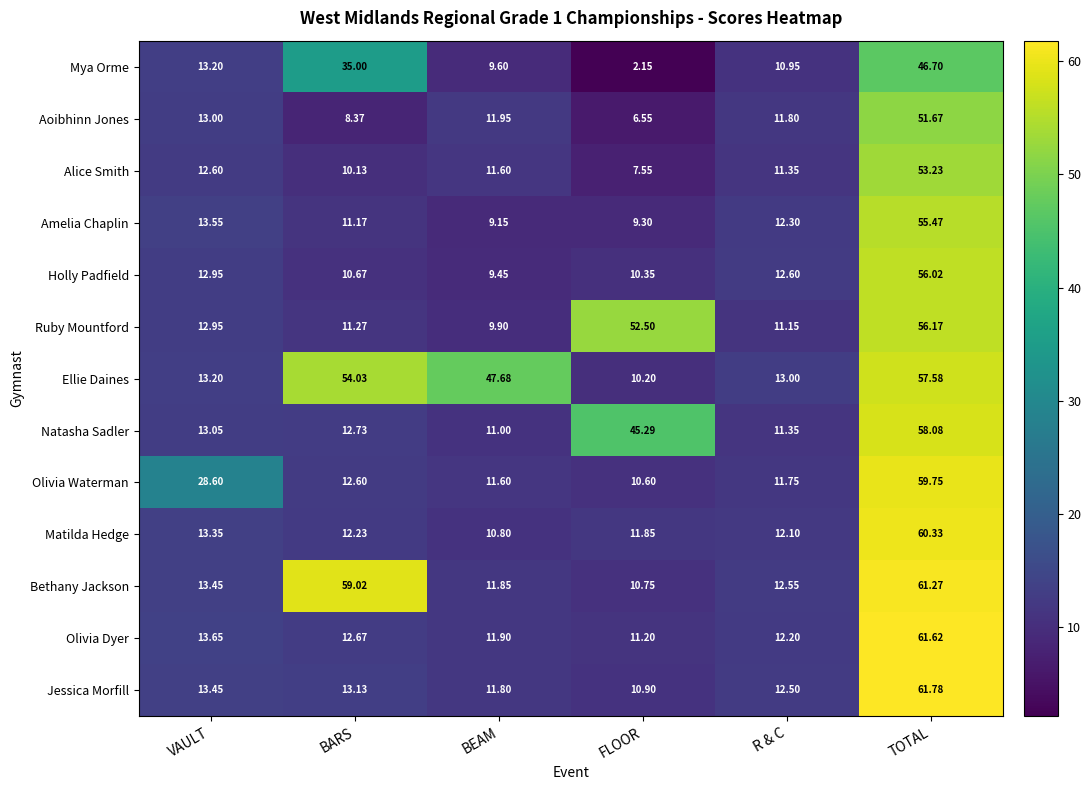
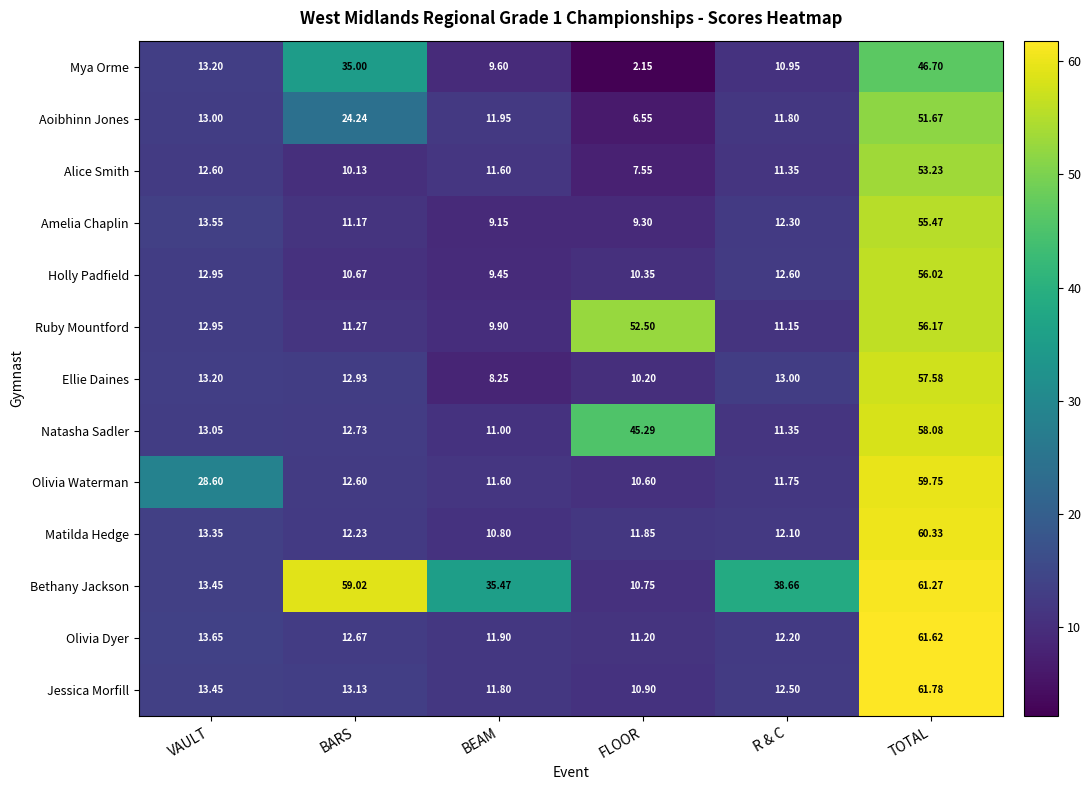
  {
    "Mya Orme": {
      "VAULT": 13.20,
      "BARS": 35.00,
      "BEAM": 9.60,
      "FLOOR": 2.15,
      "R & C": 10.95,
      "TOTAL": 46.70
    },
    "Aoibhinn Jones": {
      "VAULT": 13.00,
-     "BARS": 8.37,
+     "BARS": 24.24,
      "BEAM": 11.95,
      "FLOOR": 6.55,
      "R & C": 11.80,
      "TOTAL": 51.67
    },
    "Alice Smith": {
      "VAULT": 12.60,
      "BARS": 10.13,
      "BEAM": 11.60,
      "FLOOR": 7.55,
      "R & C": 11.35,
      "TOTAL": 53.23
    },
    "Amelia Chaplin": {
      "VAULT": 13.55,
      "BARS": 11.17,
      "BEAM": 9.15,
      "FLOOR": 9.30,
      "R & C": 12.30,
      "TOTAL": 55.47
    },
    "Holly Padfield": {
      "VAULT": 12.95,
      "BARS": 10.67,
      "BEAM": 9.45,
      "FLOOR": 10.35,
      "R & C": 12.60,
      "TOTAL": 56.02
    },
    "Ruby Mountford": {
      "VAULT": 12.95,
      "BARS": 11.27,
      "BEAM": 9.90,
      "FLOOR": 52.50,
      "R & C": 11.15,
      "TOTAL": 56.17
    },
    "Ellie Daines": {
      "VAULT": 13.20,
-     "BARS": 54.03,
-     "BEAM": 47.68,
+     "BARS": 12.93,
+     "BEAM": 8.25,
      "FLOOR": 10.20,
      "R & C": 13.00,
      "TOTAL": 57.58
    },
    "Natasha Sadler": {
      "VAULT": 13.05,
      "BARS": 12.73,
      "BEAM": 11.00,
      "FLOOR": 45.29,
      "R & C": 11.35,
      "TOTAL": 58.08
    },
    "Olivia Waterman": {
      "VAULT": 28.60,
      "BARS": 12.60,
      "BEAM": 11.60,
      "FLOOR": 10.60,
      "R & C": 11.75,
      "TOTAL": 59.75
    },
    "Matilda Hedge": {
      "VAULT": 13.35,
      "BARS": 12.23,
      "BEAM": 10.80,
      "FLOOR": 11.85,
      "R & C": 12.10,
      "TOTAL": 60.33
    },
    "Bethany Jackson": {
      "VAULT": 13.45,
      "BARS": 59.02,
-     "BEAM": 11.85,
+     "BEAM": 35.47,
      "FLOOR": 10.75,
-     "R & C": 12.55,
+     "R & C": 38.66,
      "TOTAL": 61.27
    },
    "Olivia Dyer": {
      "VAULT": 13.65,
      "BARS": 12.67,
      "BEAM": 11.90,
      "FLOOR": 11.20,
      "R & C": 12.20,
      "TOTAL": 61.62
    },
    "Jessica Morfill": {
      "VAULT": 13.45,
      "BARS": 13.13,
      "BEAM": 11.80,
      "FLOOR": 10.90,
      "R & C": 12.50,
      "TOTAL": 61.78
    }
  }
